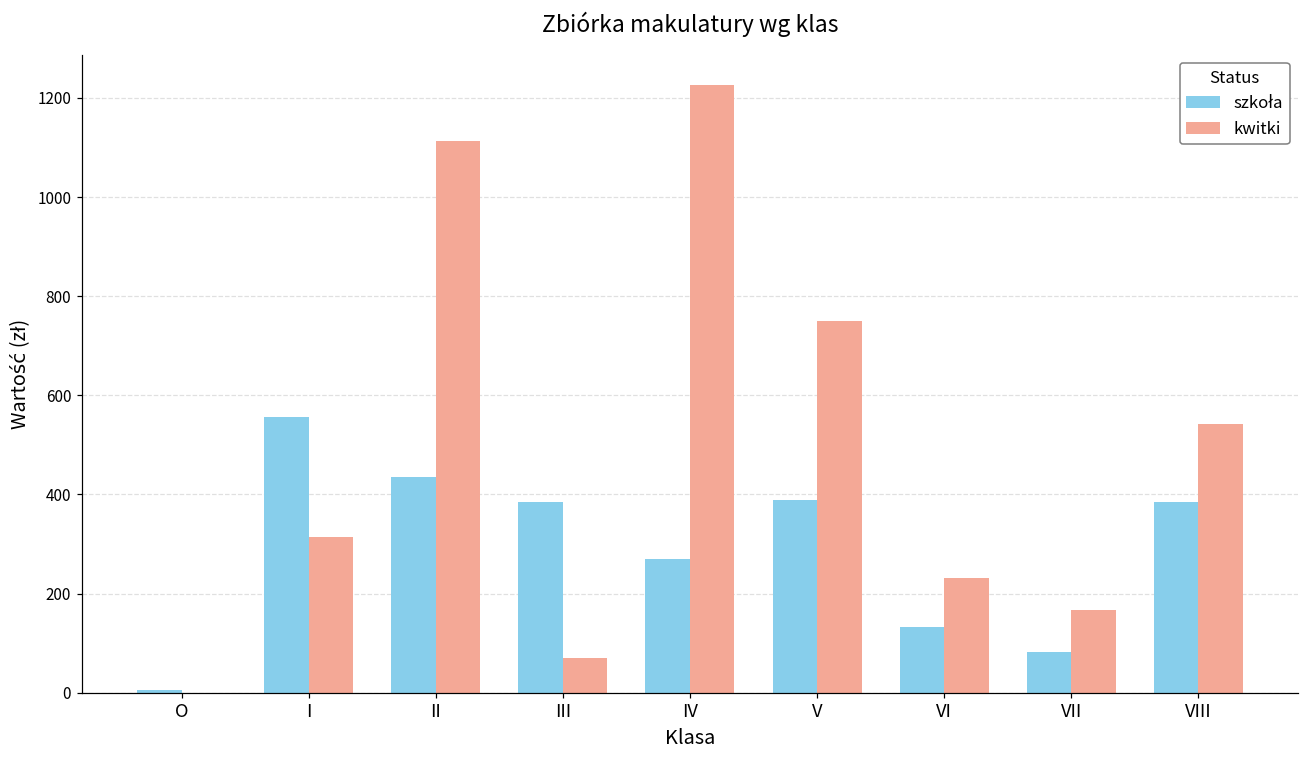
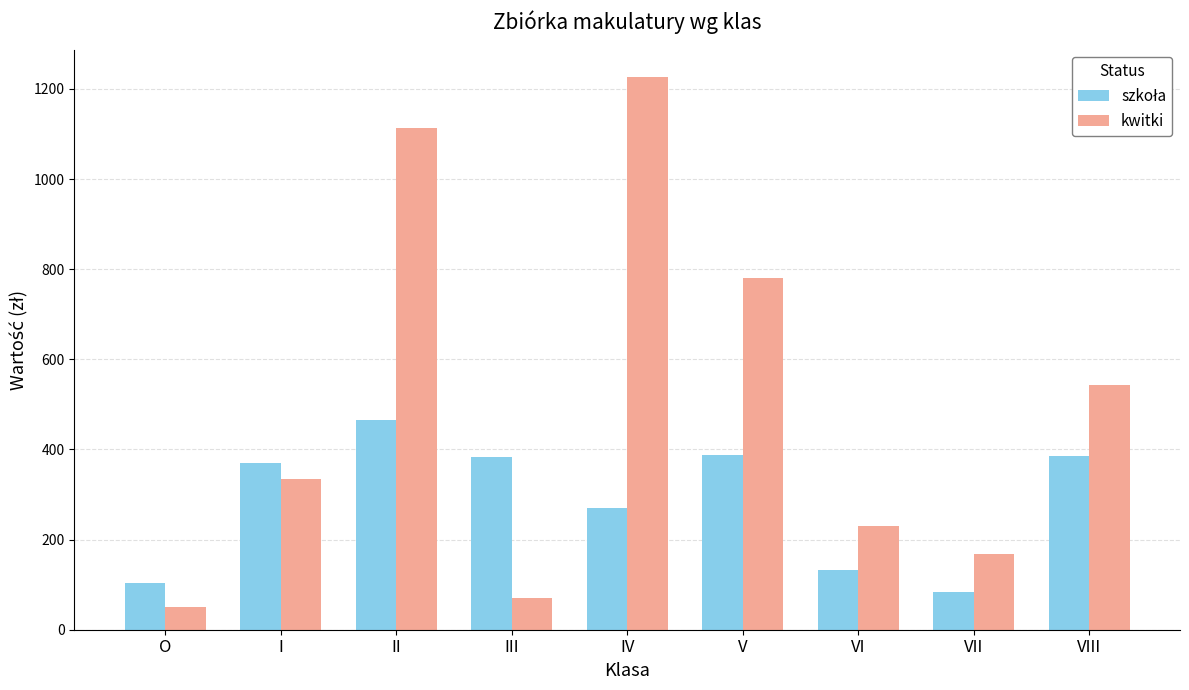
  {
    "szkoła": {
-     "O": 0,
-     "I": 560,
-     "II": 440,
+     "O": 100,
+     "I": 370,
+     "II": 470,
      "III": 380,
      "IV": 270,
      "V": 390,
      "VI": 130,
      "VII": 80,
      "VIII": 390
    },
    "kwitki": {
-     "O": 0,
-     "I": 310,
+     "O": 50,
+     "I": 330,
      "II": 1110,
      "III": 70,
      "IV": 1230,
-     "V": 750,
+     "V": 780,
      "VI": 230,
      "VII": 170,
      "VIII": 540
    }
  }
